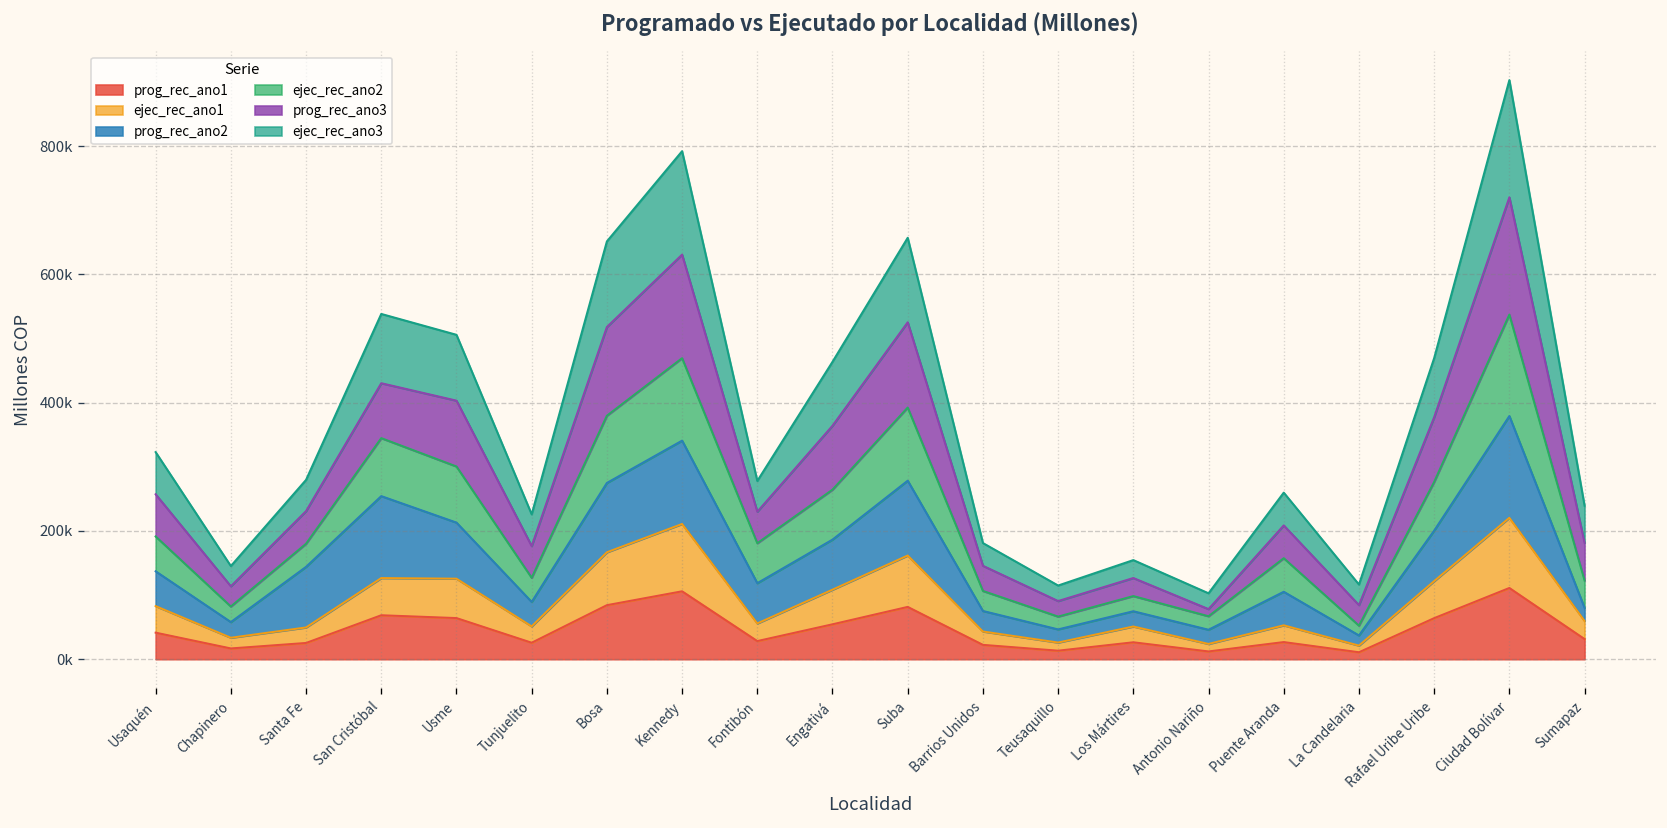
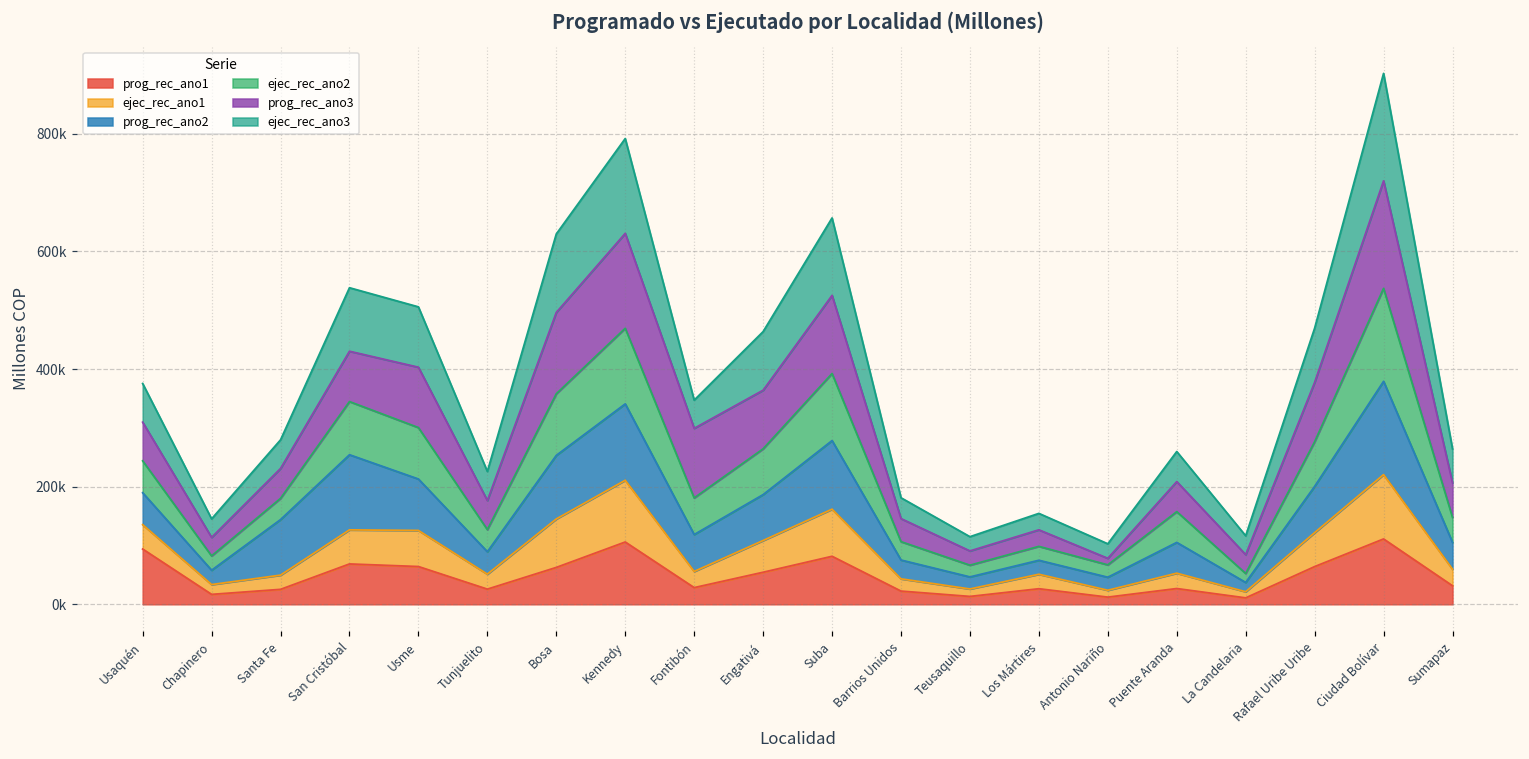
  {
    "prog_rec_ano1": {
-     "Usaquén": 40000,
+     "Usaquén": 90000,
      "Chapinero": 20000,
      "Santa Fe": 30000,
      "San Cristóbal": 70000,
      "Usme": 60000,
      "Tunjuelito": 30000,
-     "Bosa": 80000,
+     "Bosa": 60000,
      "Kennedy": 110000,
      "Fontibón": 30000,
      "Engativá": 50000,
      "Suba": 80000,
      "Barrios Unidos": 20000,
      "Teusaquillo": 10000,
      "Los Mártires": 30000,
      "Antonio Nariño": 10000,
      "Puente Aranda": 30000,
      "La Candelaria": 10000,
      "Rafael Uribe Uribe": 60000,
      "Ciudad Bolívar": 110000,
      "Sumapaz": 30000
    },
    "ejec_rec_ano1": {
      "Usaquén": 40000,
      "Chapinero": 20000,
      "Santa Fe": 20000,
      "San Cristóbal": 60000,
      "Usme": 60000,
      "Tunjuelito": 30000,
      "Bosa": 80000,
      "Kennedy": 100000,
      "Fontibón": 30000,
      "Engativá": 50000,
      "Suba": 80000,
      "Barrios Unidos": 20000,
      "Teusaquillo": 10000,
      "Los Mártires": 20000,
      "Antonio Nariño": 10000,
      "Puente Aranda": 30000,
      "La Candelaria": 10000,
      "Rafael Uribe Uribe": 60000,
      "Ciudad Bolívar": 110000,
      "Sumapaz": 30000
    },
    "prog_rec_ano2": {
      "Usaquén": 50000,
      "Chapinero": 20000,
      "Santa Fe": 90000,
      "San Cristóbal": 130000,
      "Usme": 90000,
      "Tunjuelito": 40000,
      "Bosa": 110000,
      "Kennedy": 130000,
      "Fontibón": 60000,
      "Engativá": 80000,
      "Suba": 120000,
      "Barrios Unidos": 30000,
      "Teusaquillo": 20000,
      "Los Mártires": 20000,
      "Antonio Nariño": 20000,
      "Puente Aranda": 50000,
      "La Candelaria": 20000,
      "Rafael Uribe Uribe": 80000,
      "Ciudad Bolívar": 160000,
-     "Sumapaz": 20000
+     "Sumapaz": 50000
    },
    "prog_rec_ano3": {
      "Usaquén": 70000,
      "Chapinero": 30000,
      "Santa Fe": 50000,
      "San Cristóbal": 90000,
      "Usme": 100000,
      "Tunjuelito": 50000,
      "Bosa": 140000,
      "Kennedy": 160000,
-     "Fontibón": 50000,
+     "Fontibón": 120000,
      "Engativá": 100000,
      "Suba": 130000,
      "Barrios Unidos": 40000,
      "Teusaquillo": 20000,
      "Los Mártires": 30000,
      "Antonio Nariño": 10000,
      "Puente Aranda": 50000,
      "La Candelaria": 30000,
      "Rafael Uribe Uribe": 100000,
      "Ciudad Bolívar": 180000,
      "Sumapaz": 60000
    }
  }
